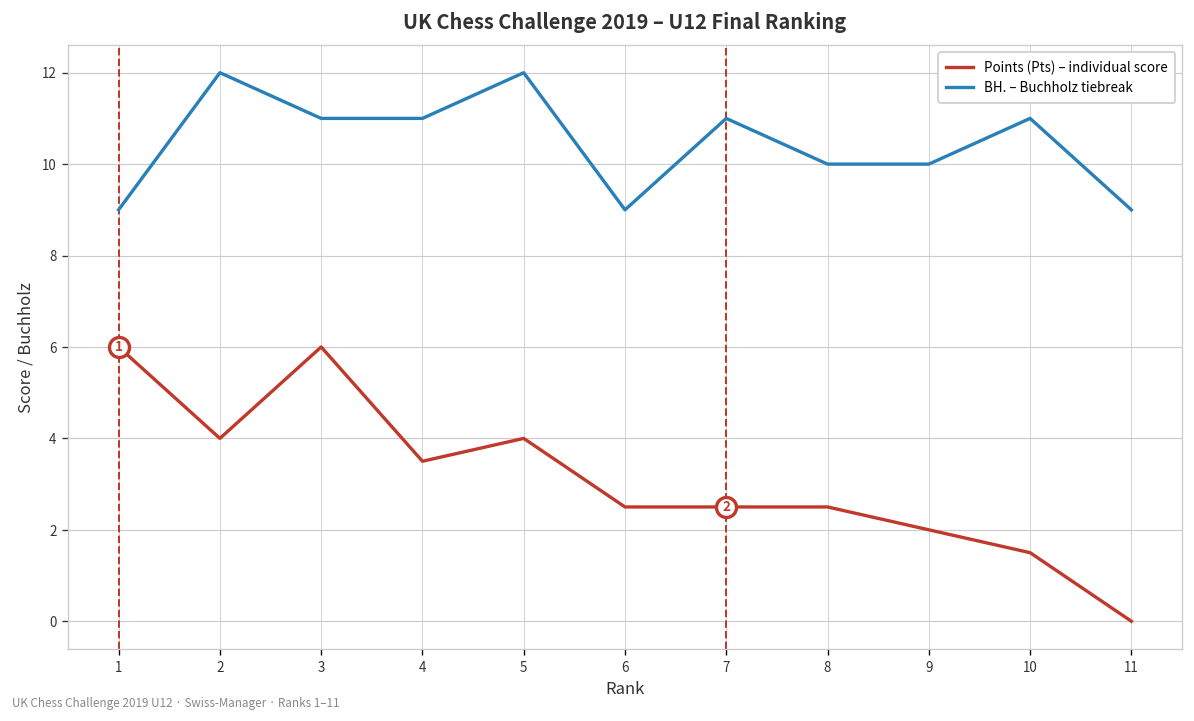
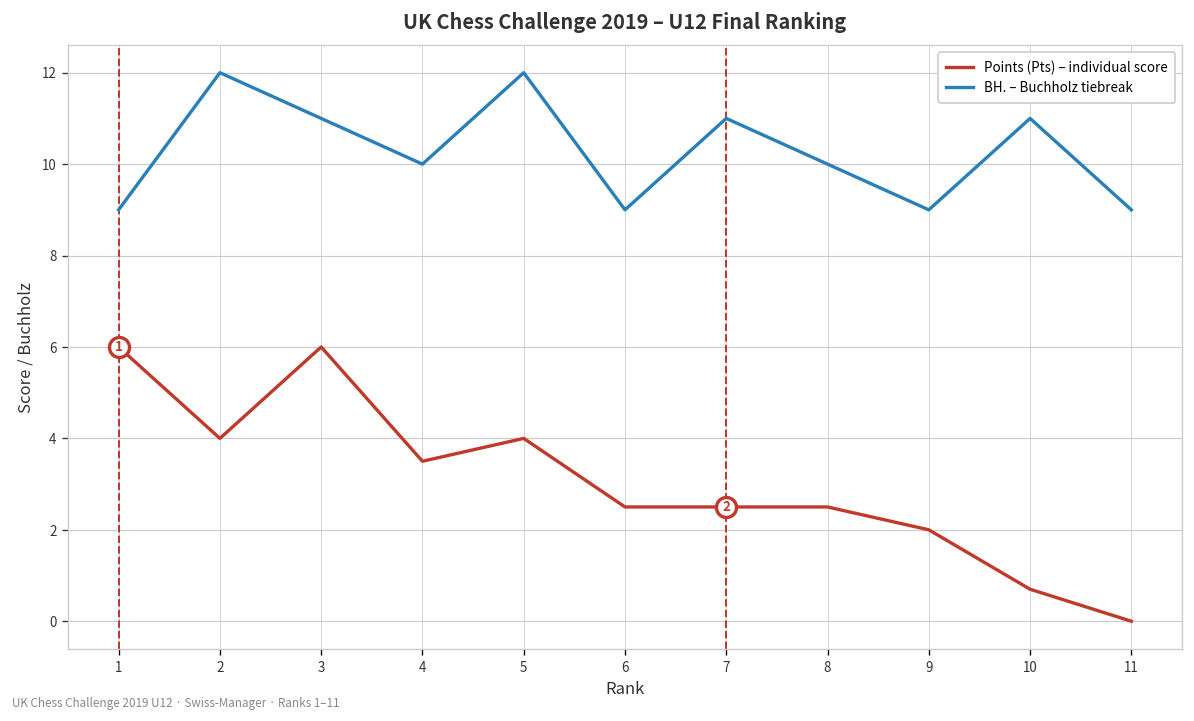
  {
    "Points (Pts) – individual score": {
      "2": 4.0,
      "3": 6.0,
      "4": 3.5,
      "5": 4.0,
      "6": 2.5,
      "8": 2.5,
      "9": 2.0,
-     "10": 1.5,
+     "10": 0.7,
      "11": 0.0
    },
    "BH. – Buchholz tiebreak": {
      "1": 9,
      "2": 12,
      "3": 11,
-     "4": 11,
+     "4": 10,
      "5": 12,
      "6": 9,
      "7": 11,
      "8": 10,
-     "9": 10,
+     "9": 9,
      "10": 11,
      "11": 9
    }
  }
